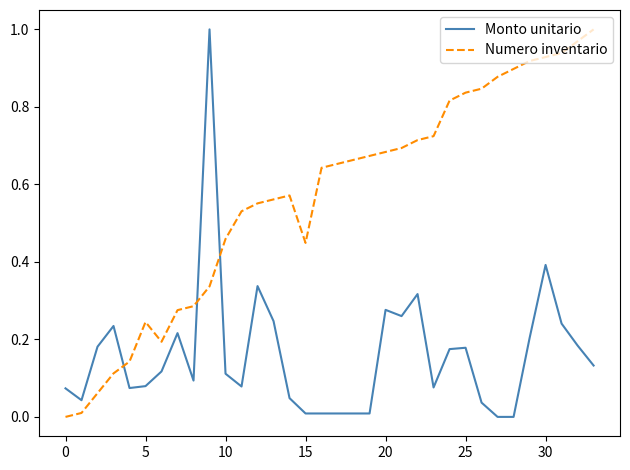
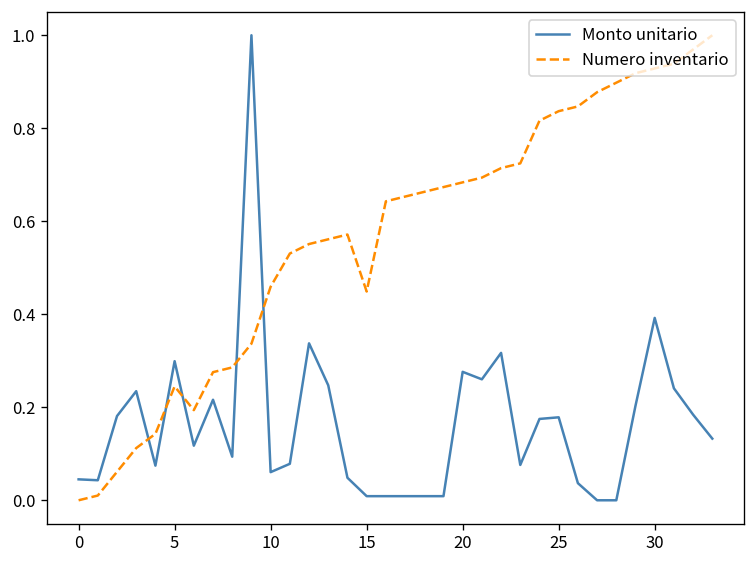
  {
    "Monto unitario": {
-     "0": 0.07,
-     "5": 0.08,
-     "10": 0.11,
+     "0": 0.05,
+     "5": 0.30,
+     "10": 0.06,
      "15": 0.01,
      "20": 0.28,
      "25": 0.18,
      "30": 0.39
    },
    "Numero inventario": {
      "0": 0.00,
      "5": 0.24,
      "10": 0.46,
      "15": 0.45,
      "20": 0.68,
      "25": 0.84
    }
  }
